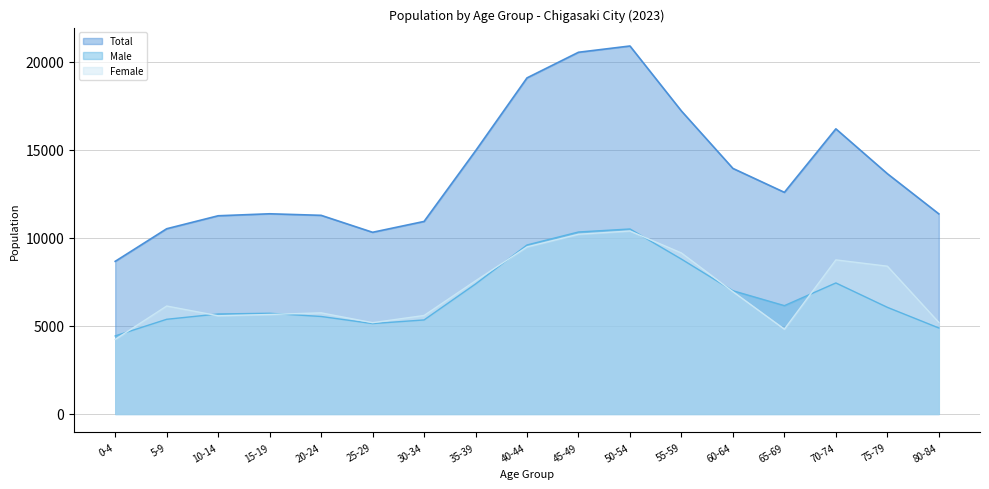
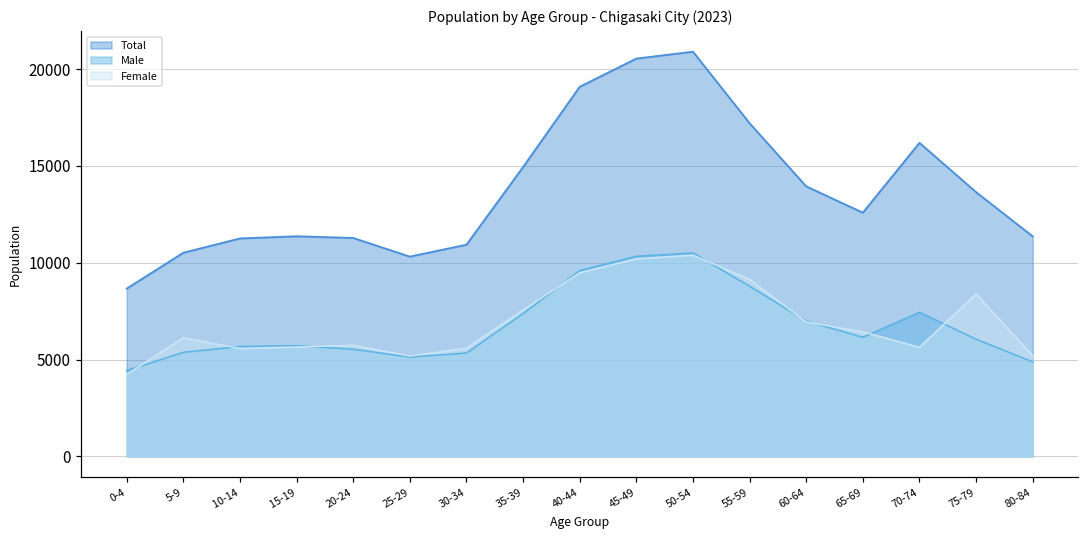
  {
    "Female": {
      "0-4": 4200,
      "5-9": 6100,
      "20-24": 5700,
      "30-34": 5600,
      "35-39": 7600,
      "55-59": 9100,
-     "65-69": 4800,
-     "70-74": 8800,
+     "65-69": 6400,
+     "70-74": 5600,
      "75-79": 8400,
      "80-84": 5200
    }
  }
